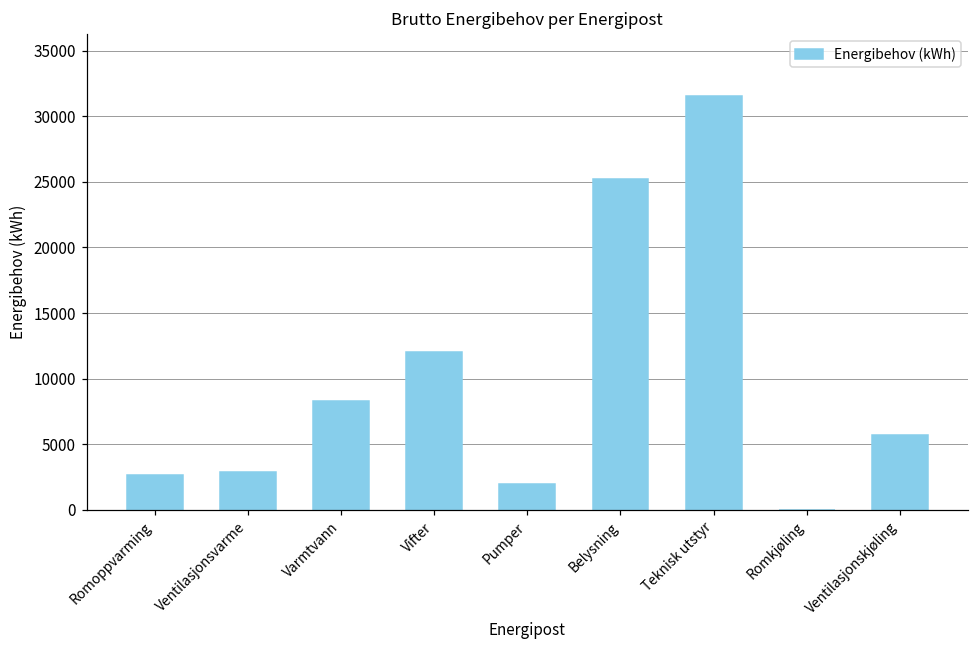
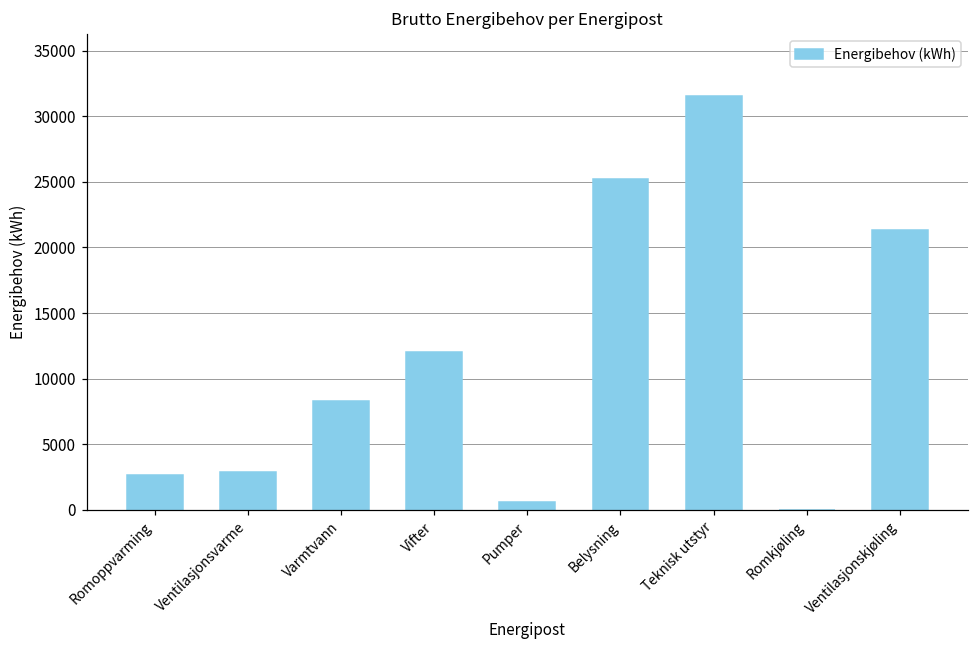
  {
    "Romoppvarming": 2600,
    "Ventilasjonsvarme": 2900,
    "Varmtvann": 8300,
    "Vifter": 12000,
-   "Pumper": 2000,
+   "Pumper": 600,
    "Belysning": 25200,
    "Teknisk utstyr": 31500,
    "Romkjøling": 0,
-   "Ventilasjonskjøling": 5700
+   "Ventilasjonskjøling": 21400
  }
